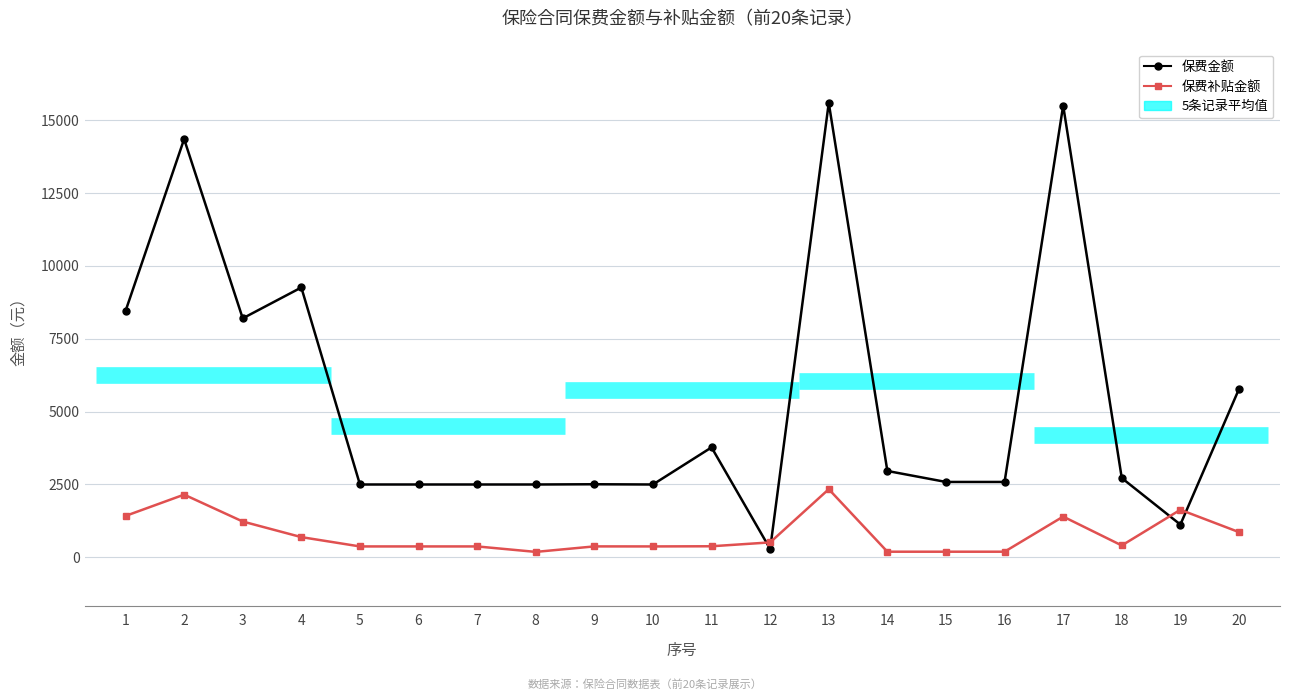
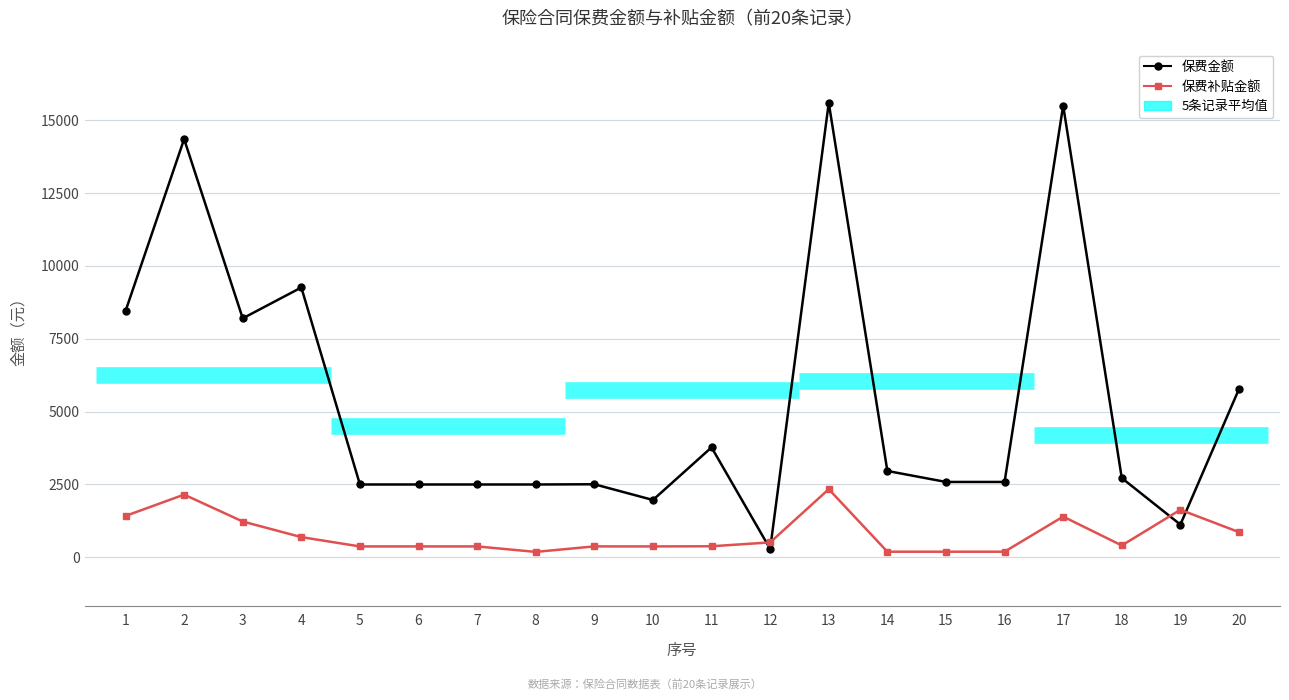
  {
    "保费金额": {
      "1": 8500,
      "2": 14400,
      "3": 8200,
      "4": 9300,
      "5": 2500,
      "6": 2500,
      "7": 2500,
      "8": 2500,
      "9": 2500,
-     "10": 2500,
+     "10": 2000,
      "11": 3800,
      "12": 300,
      "13": 15600,
      "14": 3000,
      "15": 2600,
      "16": 2600,
      "17": 15500,
      "18": 2700,
      "19": 1100,
      "20": 5800
    },
    "保费补贴金额": {
      "1": 1400,
      "2": 2200,
      "3": 1200,
      "4": 700,
      "5": 400,
      "6": 400,
      "7": 400,
      "8": 200,
      "9": 400,
      "10": 400,
      "11": 400,
      "12": 500,
      "13": 2300,
      "14": 200,
      "15": 200,
      "16": 200,
      "17": 1400,
      "18": 400,
      "19": 1600,
      "20": 900
    }
  }
